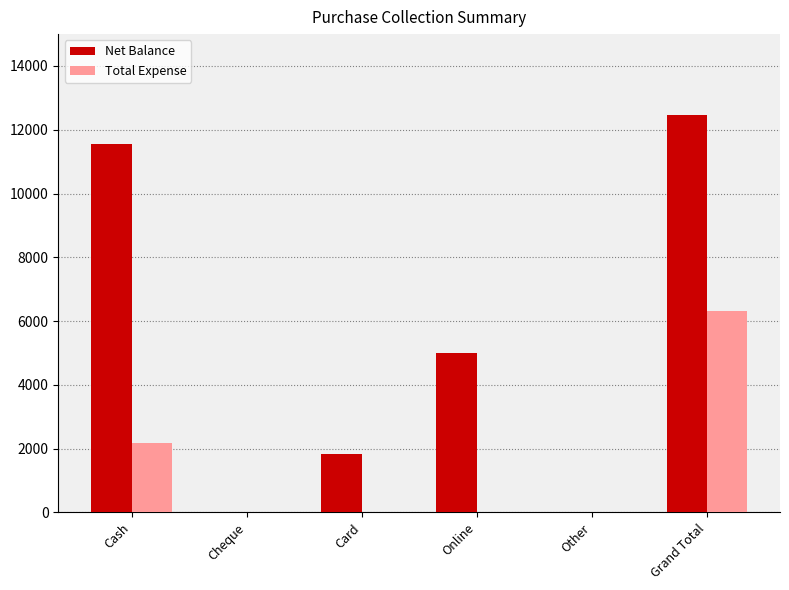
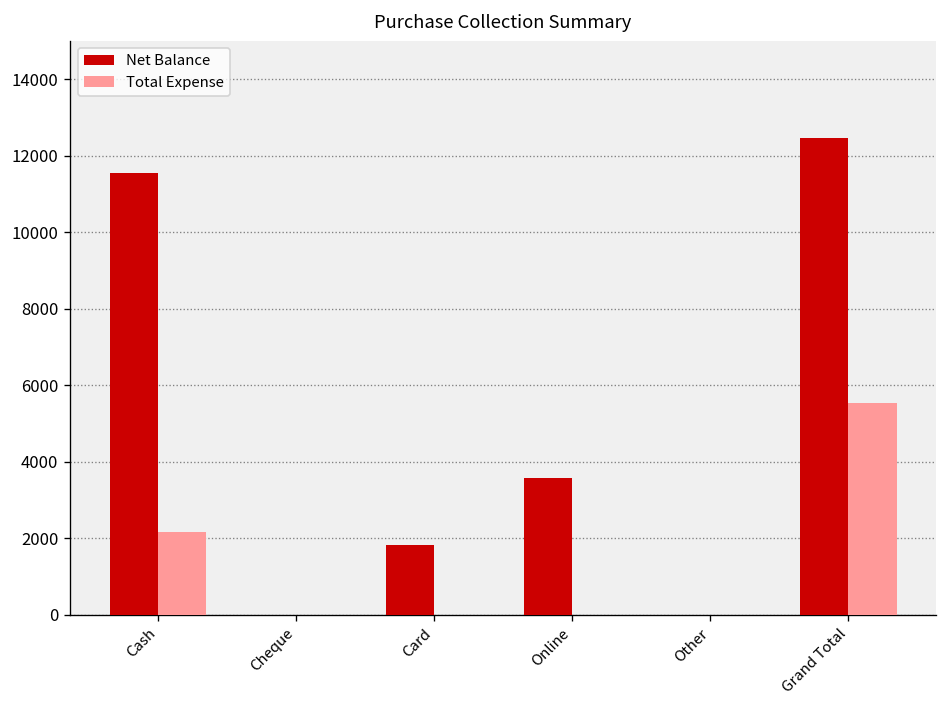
  {
    "Net Balance": {
      "Cash": 11500,
      "Cheque": 0,
      "Card": 1800,
-     "Online": 5000,
+     "Online": 3600,
      "Other": 0,
      "Grand Total": 12500
    },
    "Total Expense": {
      "Cash": 2200,
      "Cheque": 0,
      "Card": 0,
      "Online": 0,
      "Other": 0,
-     "Grand Total": 6300
+     "Grand Total": 5500
    }
  }
